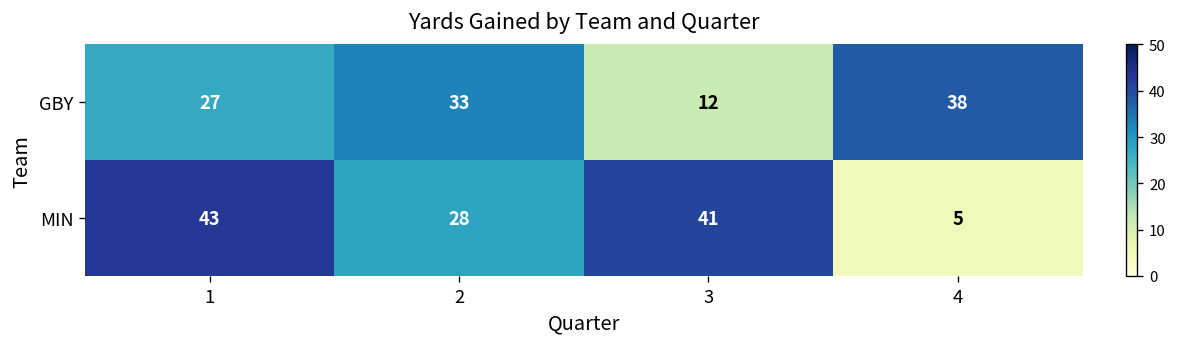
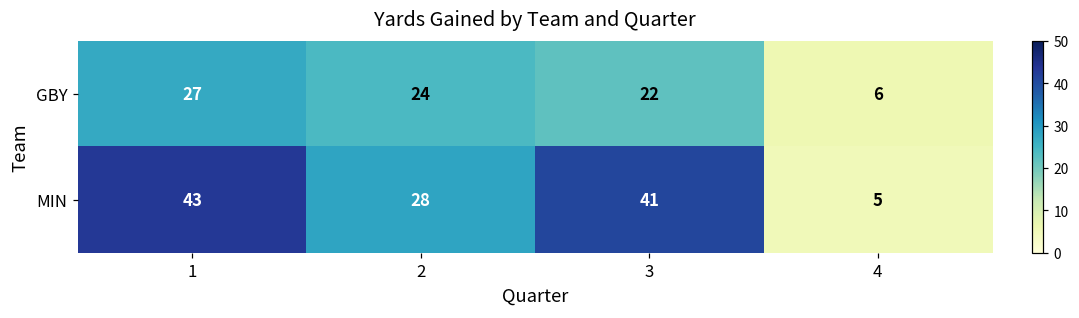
  {
    "GBY": {
      "1": 27,
-     "2": 33,
-     "3": 12,
-     "4": 38
+     "2": 24,
+     "3": 22,
+     "4": 6
    },
    "MIN": {
      "1": 43,
      "2": 28,
      "3": 41,
      "4": 5
    }
  }
